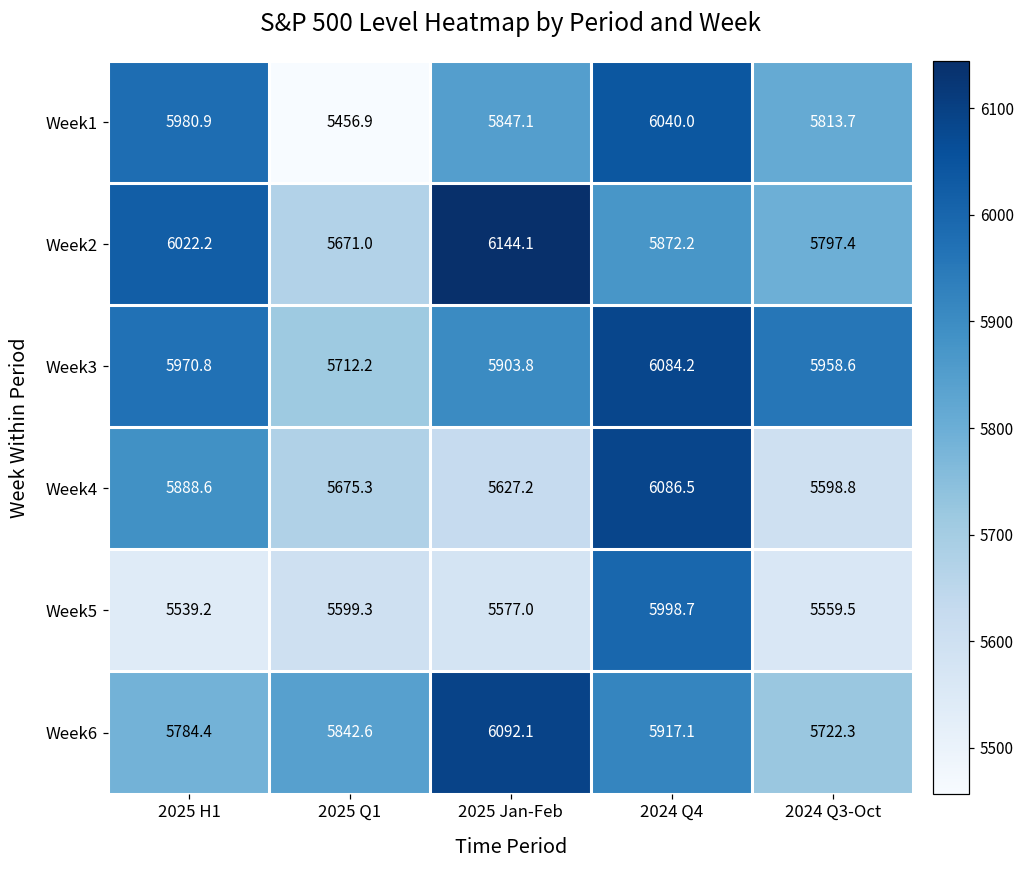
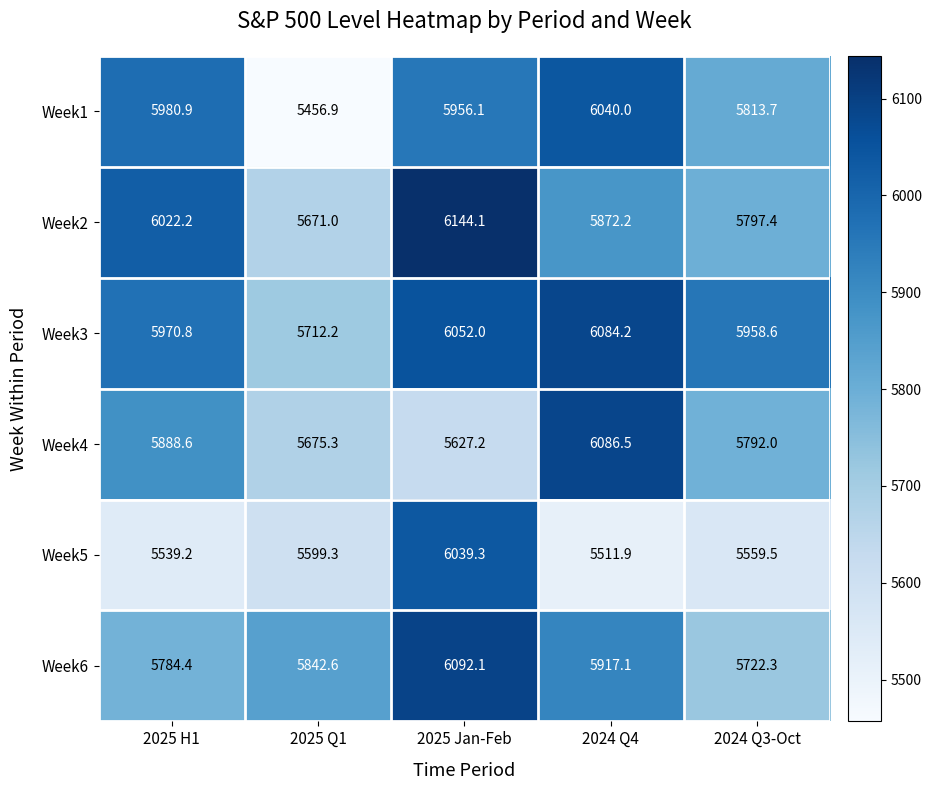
  {
    "Week1": {
      "2025 H1": 5980.9,
      "2025 Q1": 5456.9,
-     "2025 Jan-Feb": 5847.1,
+     "2025 Jan-Feb": 5956.1,
      "2024 Q4": 6040.0,
      "2024 Q3-Oct": 5813.7
    },
    "Week2": {
      "2025 H1": 6022.2,
      "2025 Q1": 5671.0,
      "2025 Jan-Feb": 6144.1,
      "2024 Q4": 5872.2,
      "2024 Q3-Oct": 5797.4
    },
    "Week3": {
      "2025 H1": 5970.8,
      "2025 Q1": 5712.2,
-     "2025 Jan-Feb": 5903.8,
+     "2025 Jan-Feb": 6052.0,
      "2024 Q4": 6084.2,
      "2024 Q3-Oct": 5958.6
    },
    "Week4": {
      "2025 H1": 5888.6,
      "2025 Q1": 5675.3,
      "2025 Jan-Feb": 5627.2,
      "2024 Q4": 6086.5,
-     "2024 Q3-Oct": 5598.8
+     "2024 Q3-Oct": 5792.0
    },
    "Week5": {
      "2025 H1": 5539.2,
      "2025 Q1": 5599.3,
-     "2025 Jan-Feb": 5577.0,
-     "2024 Q4": 5998.7,
+     "2025 Jan-Feb": 6039.3,
+     "2024 Q4": 5511.9,
      "2024 Q3-Oct": 5559.5
    },
    "Week6": {
      "2025 H1": 5784.4,
      "2025 Q1": 5842.6,
      "2025 Jan-Feb": 6092.1,
      "2024 Q4": 5917.1,
      "2024 Q3-Oct": 5722.3
    }
  }
